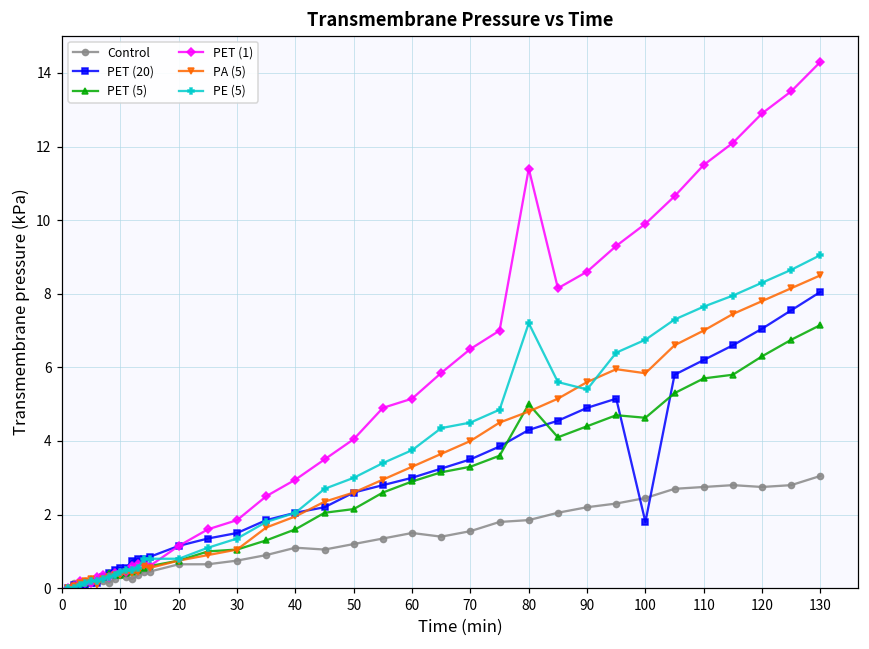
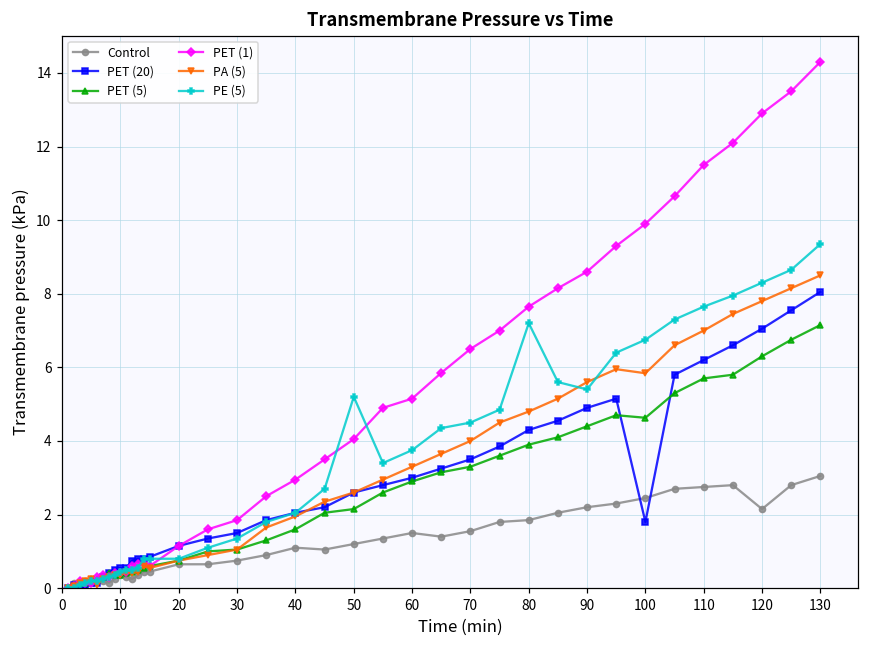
  {
    "Control": {
      "20": 0.7,
      "30": 0.8,
      "40": 1.1,
      "50": 1.2,
      "60": 1.5,
      "70": 1.6,
      "80": 1.9,
      "90": 2.2,
      "100": 2.5,
      "110": 2.8,
-     "120": 2.8,
+     "120": 2.2,
      "130": 3.1
    },
    "PET (20)": {
      "10": 0.6,
      "30": 1.5,
      "60": 3.0,
      "70": 3.5,
      "80": 4.3,
      "90": 4.9,
      "100": 1.8,
      "110": 6.2,
      "120": 7.1,
      "130": 8.1
    },
    "PET (5)": {
      "40": 1.6,
      "50": 2.2,
      "60": 2.9,
      "70": 3.3,
-     "80": 5.0,
+     "80": 3.9,
      "90": 4.4,
      "100": 4.6,
      "110": 5.7,
      "120": 6.3,
      "130": 7.2
    },
    "PET (1)": {
      "30": 1.9,
      "40": 3.0,
      "50": 4.1,
      "60": 5.2,
      "70": 6.5,
-     "80": 11.4,
+     "80": 7.7,
      "90": 8.6,
      "100": 9.9,
      "110": 11.5,
      "120": 12.9,
      "130": 14.3
    },
    "PA (5)": {
      "40": 2.0,
      "60": 3.3,
      "70": 4.0,
      "80": 4.8,
      "90": 5.6,
      "100": 5.8,
      "110": 7.0,
      "120": 7.8,
      "130": 8.5
    },
    "PE (5)": {
      "30": 1.4,
-     "50": 3.0,
+     "50": 5.2,
      "60": 3.8,
      "70": 4.5,
      "80": 7.2,
      "90": 5.4,
      "100": 6.8,
      "110": 7.7,
      "120": 8.3,
-     "130": 9.1
+     "130": 9.4
    }
  }
